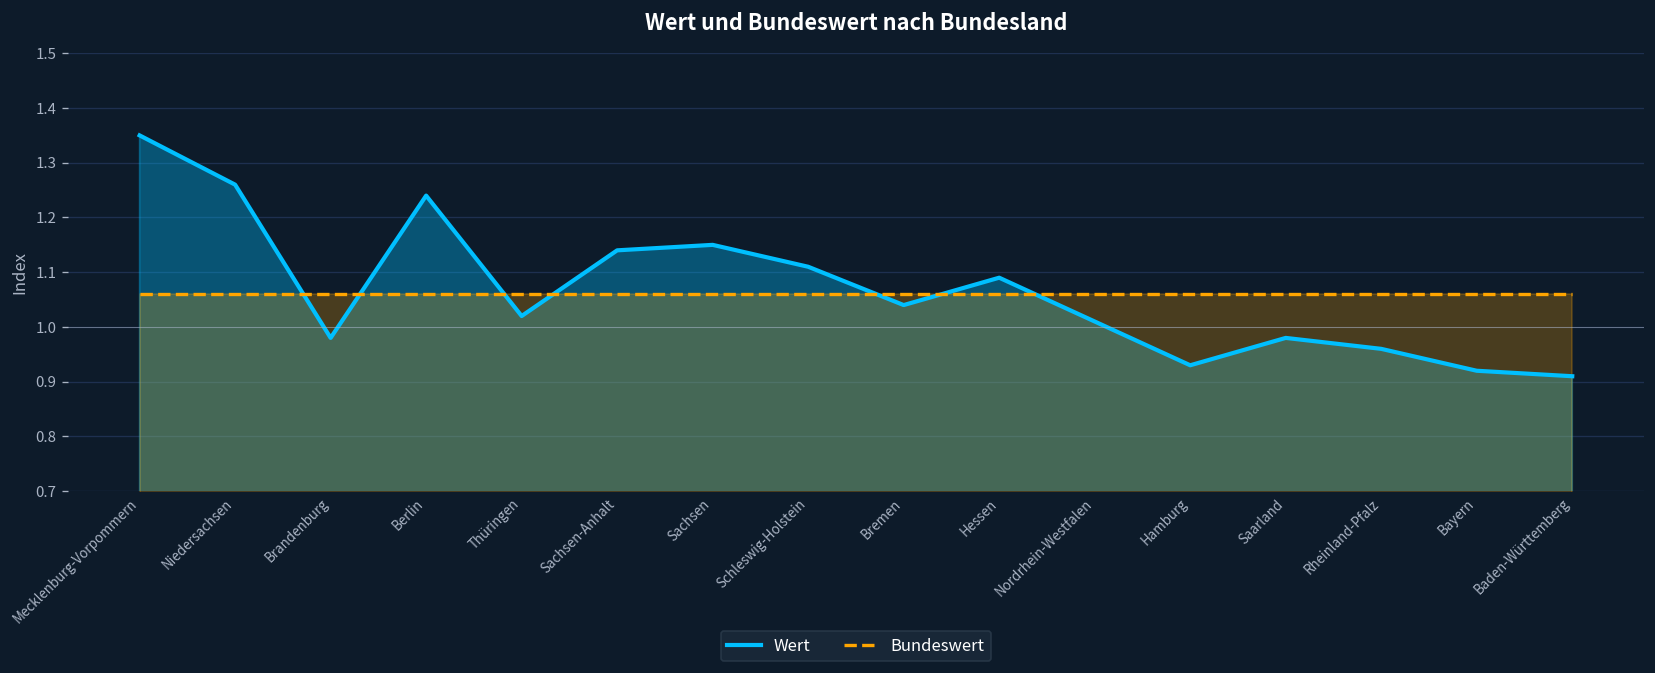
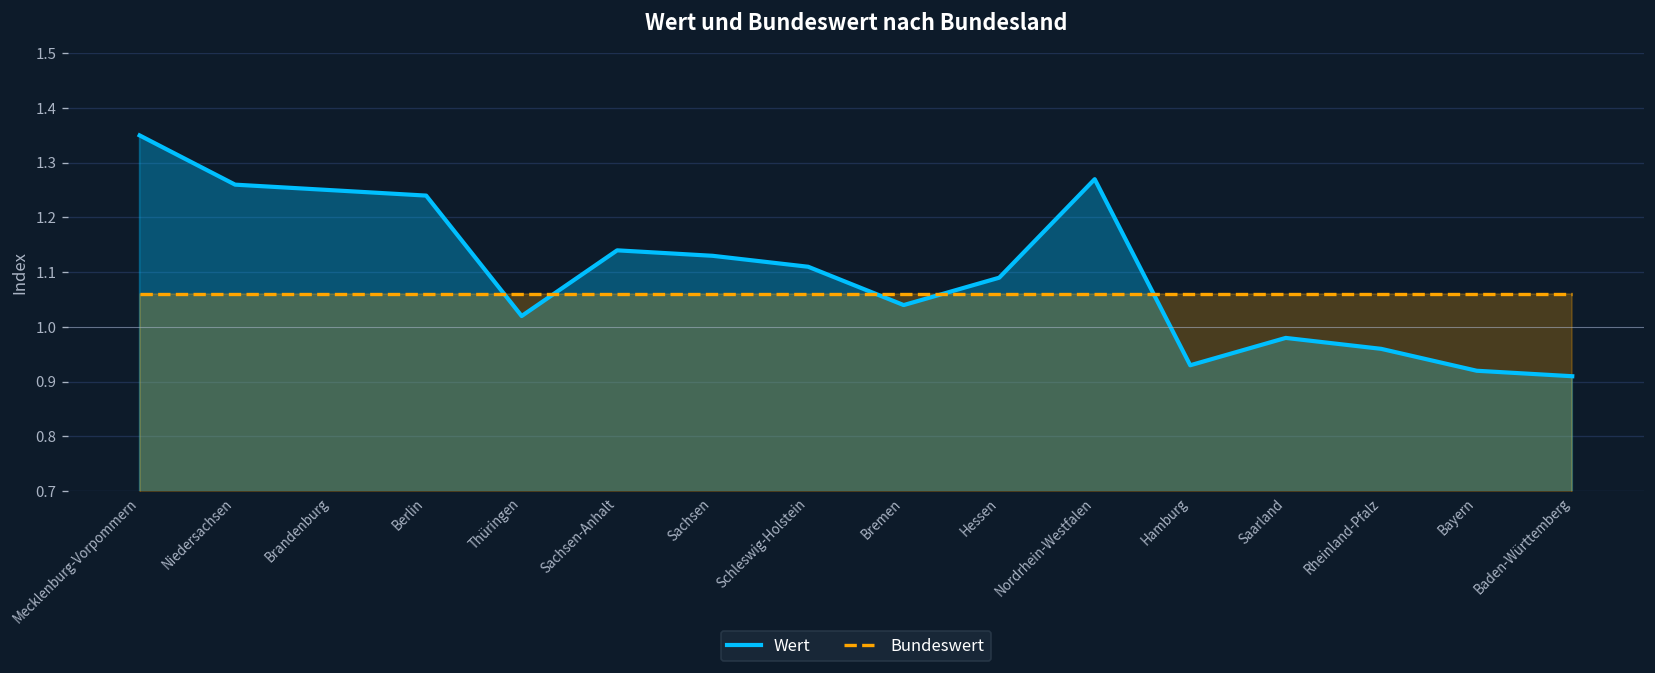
  {
    "Wert": {
      "Mecklenburg-Vorpommern": 1.35,
      "Niedersachsen": 1.26,
-     "Brandenburg": 0.98,
+     "Brandenburg": 1.25,
      "Berlin": 1.24,
      "Thüringen": 1.02,
      "Sachsen-Anhalt": 1.14,
-     "Sachsen": 1.15,
+     "Sachsen": 1.13,
      "Schleswig-Holstein": 1.11,
      "Bremen": 1.04,
      "Hessen": 1.09,
-     "Nordrhein-Westfalen": 1.01,
+     "Nordrhein-Westfalen": 1.27,
      "Hamburg": 0.93,
      "Saarland": 0.98,
      "Rheinland-Pfalz": 0.96,
      "Bayern": 0.92,
      "Baden-Württemberg": 0.91
    },
    "Bundeswert": {
      "Mecklenburg-Vorpommern": 1.06,
      "Niedersachsen": 1.06,
      "Brandenburg": 1.06,
      "Berlin": 1.06,
      "Thüringen": 1.06,
      "Sachsen-Anhalt": 1.06,
      "Sachsen": 1.06,
      "Schleswig-Holstein": 1.06,
      "Bremen": 1.06,
      "Hessen": 1.06,
      "Nordrhein-Westfalen": 1.06,
      "Hamburg": 1.06,
      "Saarland": 1.06,
      "Rheinland-Pfalz": 1.06,
      "Bayern": 1.06,
      "Baden-Württemberg": 1.06
    }
  }
